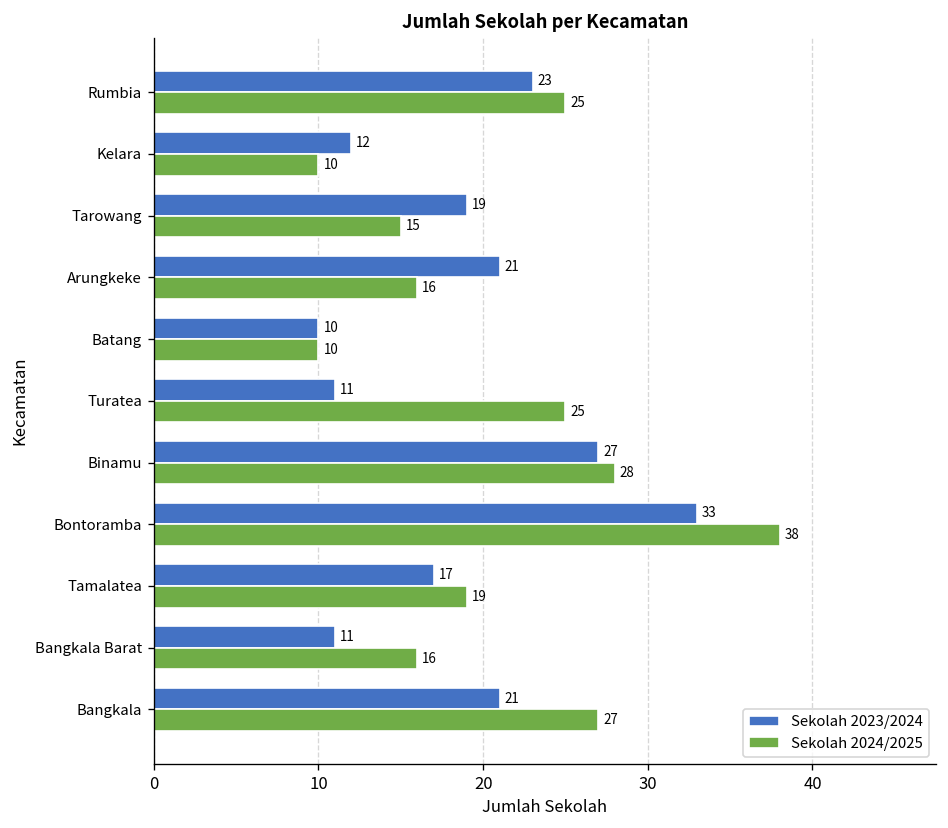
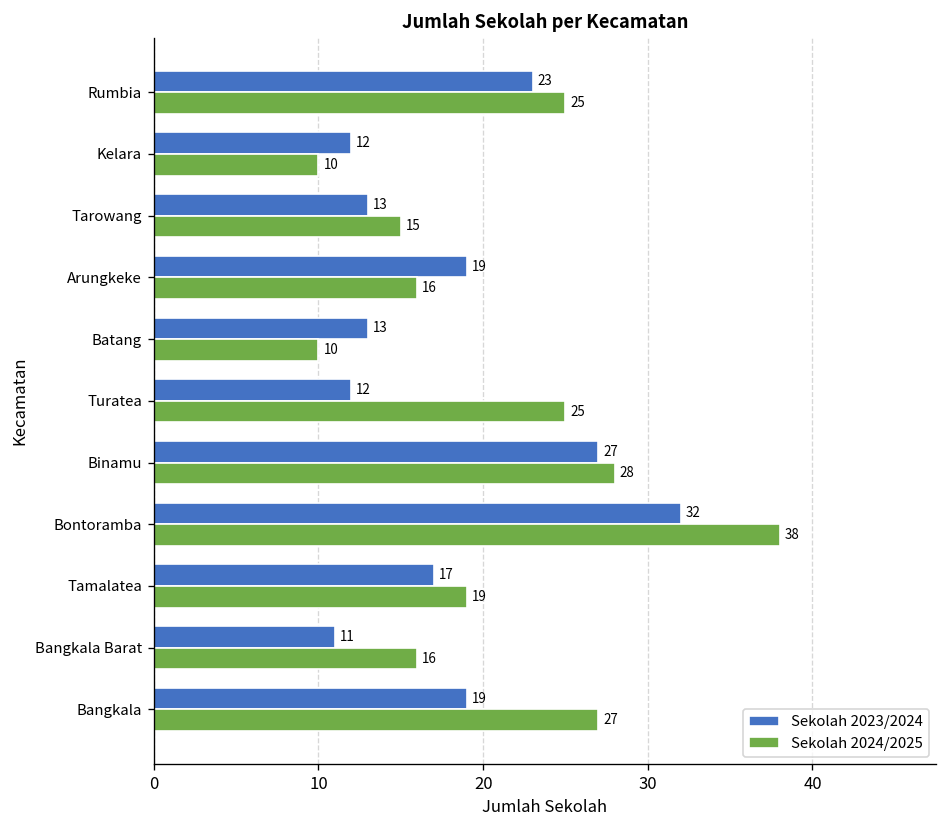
  {
    "Sekolah 2023/2024": {
      "Rumbia": 23,
      "Kelara": 12,
-     "Tarowang": 19,
-     "Arungkeke": 21,
-     "Batang": 10,
-     "Turatea": 11,
+     "Tarowang": 13,
+     "Arungkeke": 19,
+     "Batang": 13,
+     "Turatea": 12,
      "Binamu": 27,
-     "Bontoramba": 33,
+     "Bontoramba": 32,
      "Tamalatea": 17,
      "Bangkala Barat": 11,
-     "Bangkala": 21
+     "Bangkala": 19
    },
    "Sekolah 2024/2025": {
      "Rumbia": 25,
      "Kelara": 10,
      "Tarowang": 15,
      "Arungkeke": 16,
      "Batang": 10,
      "Turatea": 25,
      "Binamu": 28,
      "Bontoramba": 38,
      "Tamalatea": 19,
      "Bangkala Barat": 16,
      "Bangkala": 27
    }
  }
